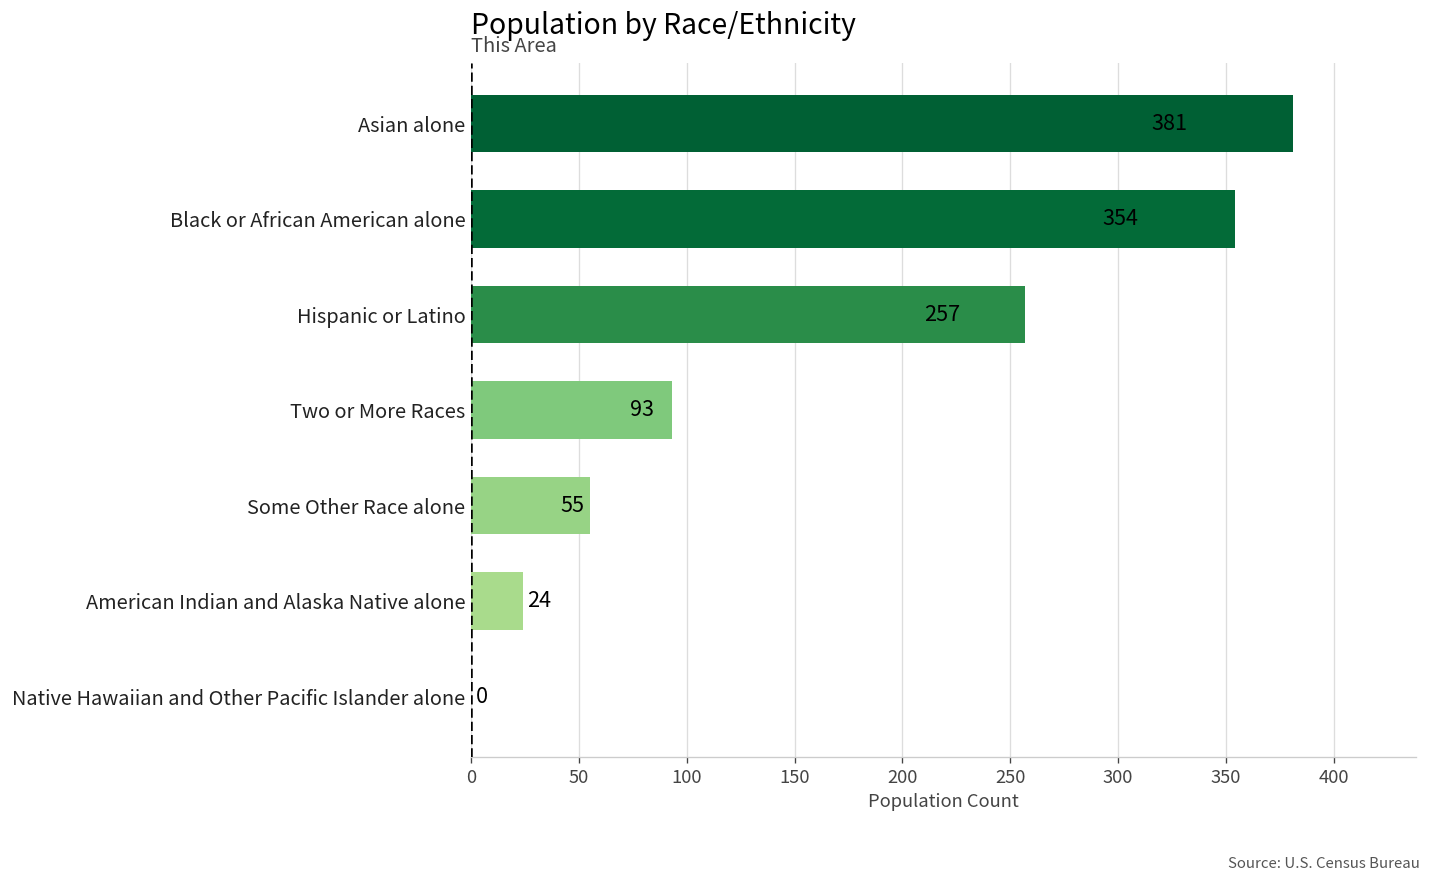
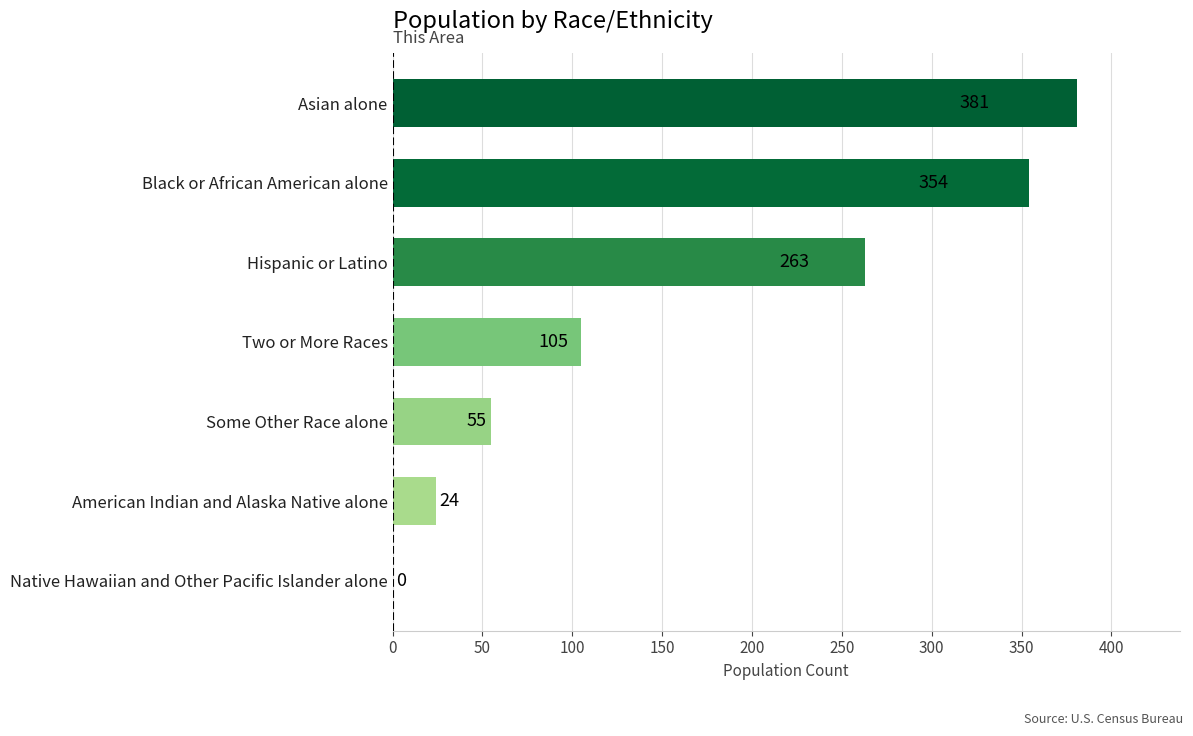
  {
    "Asian alone": 381,
    "Black or African American alone": 354,
-   "Hispanic or Latino": 257,
-   "Two or More Races": 93,
+   "Hispanic or Latino": 263,
+   "Two or More Races": 105,
    "Some Other Race alone": 55,
    "American Indian and Alaska Native alone": 24,
    "Native Hawaiian and Other Pacific Islander alone": 0
  }
